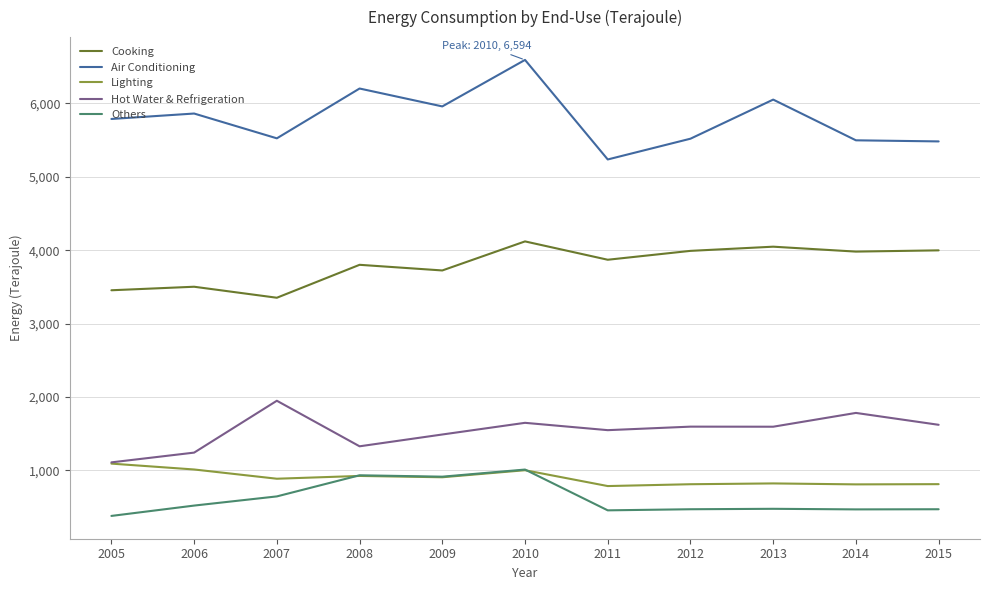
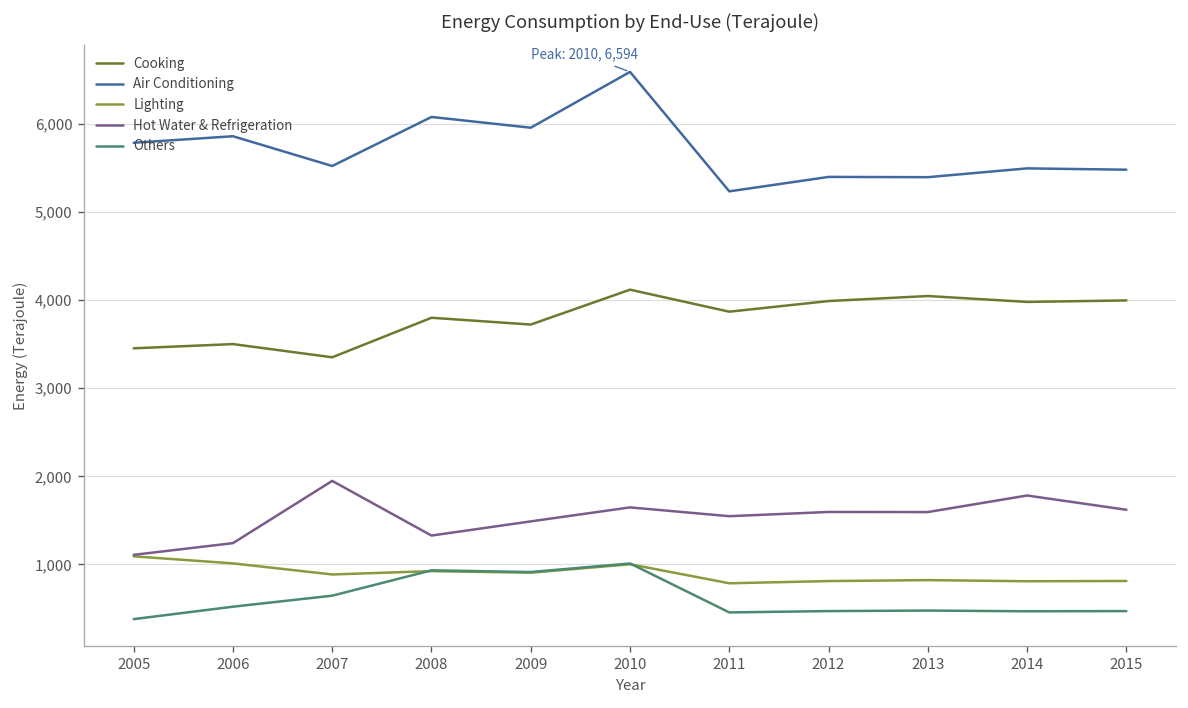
  {
    "Air Conditioning": {
      "2005": "5,800",
      "2006": "5,900",
      "2007": "5,500",
-     "2008": "6,200",
+     "2008": "6,100",
      "2009": "6,000",
      "2011": "5,200",
-     "2012": "5,500",
-     "2013": "6,100",
+     "2012": "5,400",
+     "2013": "5,400",
      "2014": "5,500",
      "2015": "5,500"
    },
    "Hot Water & Refrigeration": {
      "2006": "1,200",
      "2007": "1,900",
      "2008": "1,300",
      "2009": "1,500",
      "2010": "1,600",
      "2011": "1,500",
      "2012": "1,600",
      "2013": "1,600",
      "2014": "1,800",
      "2015": "1,600"
    },
    "Others": {
      "2005": "400",
      "2006": "500",
      "2007": "600",
      "2011": "500",
      "2012": "500",
      "2013": "500",
      "2014": "500",
      "2015": "500"
    }
  }
